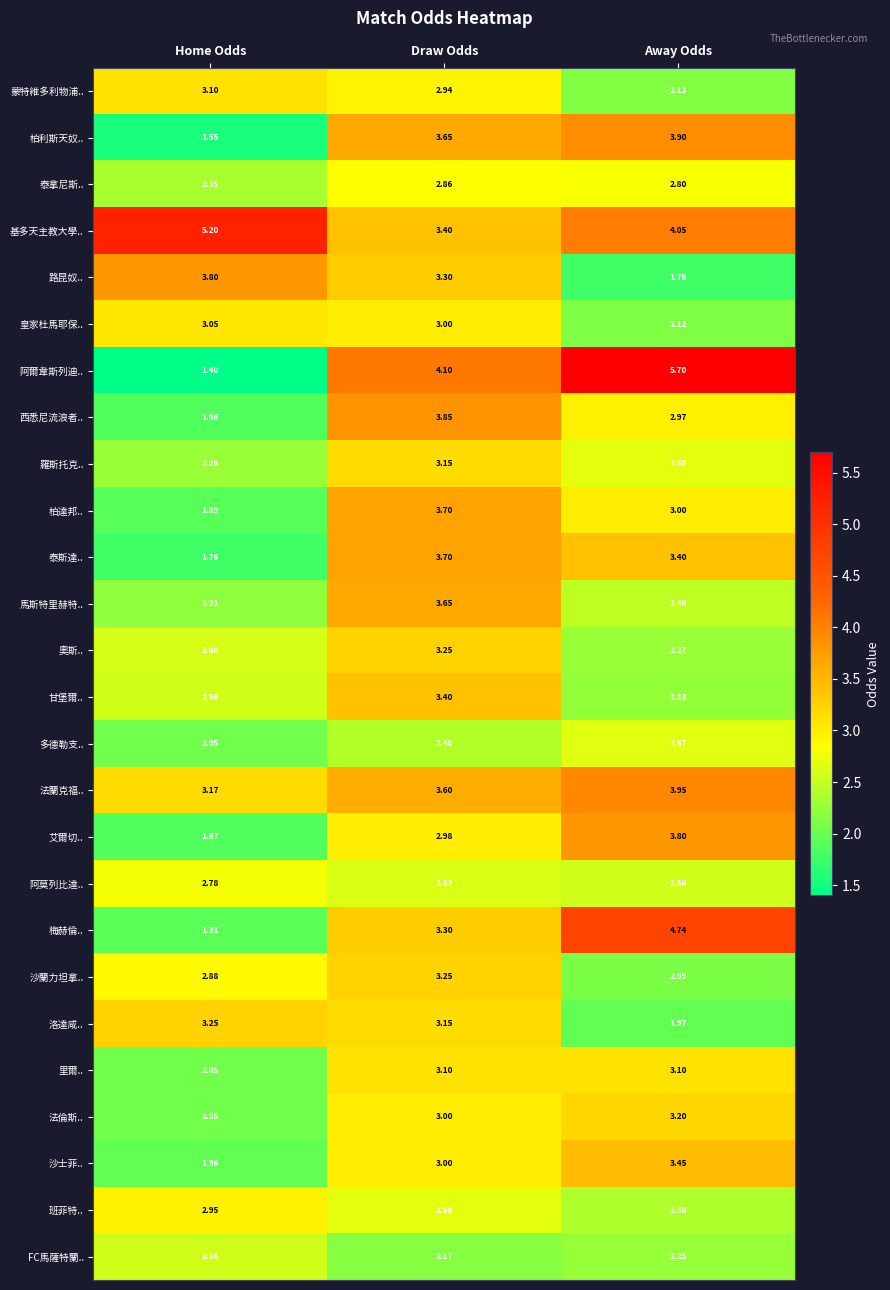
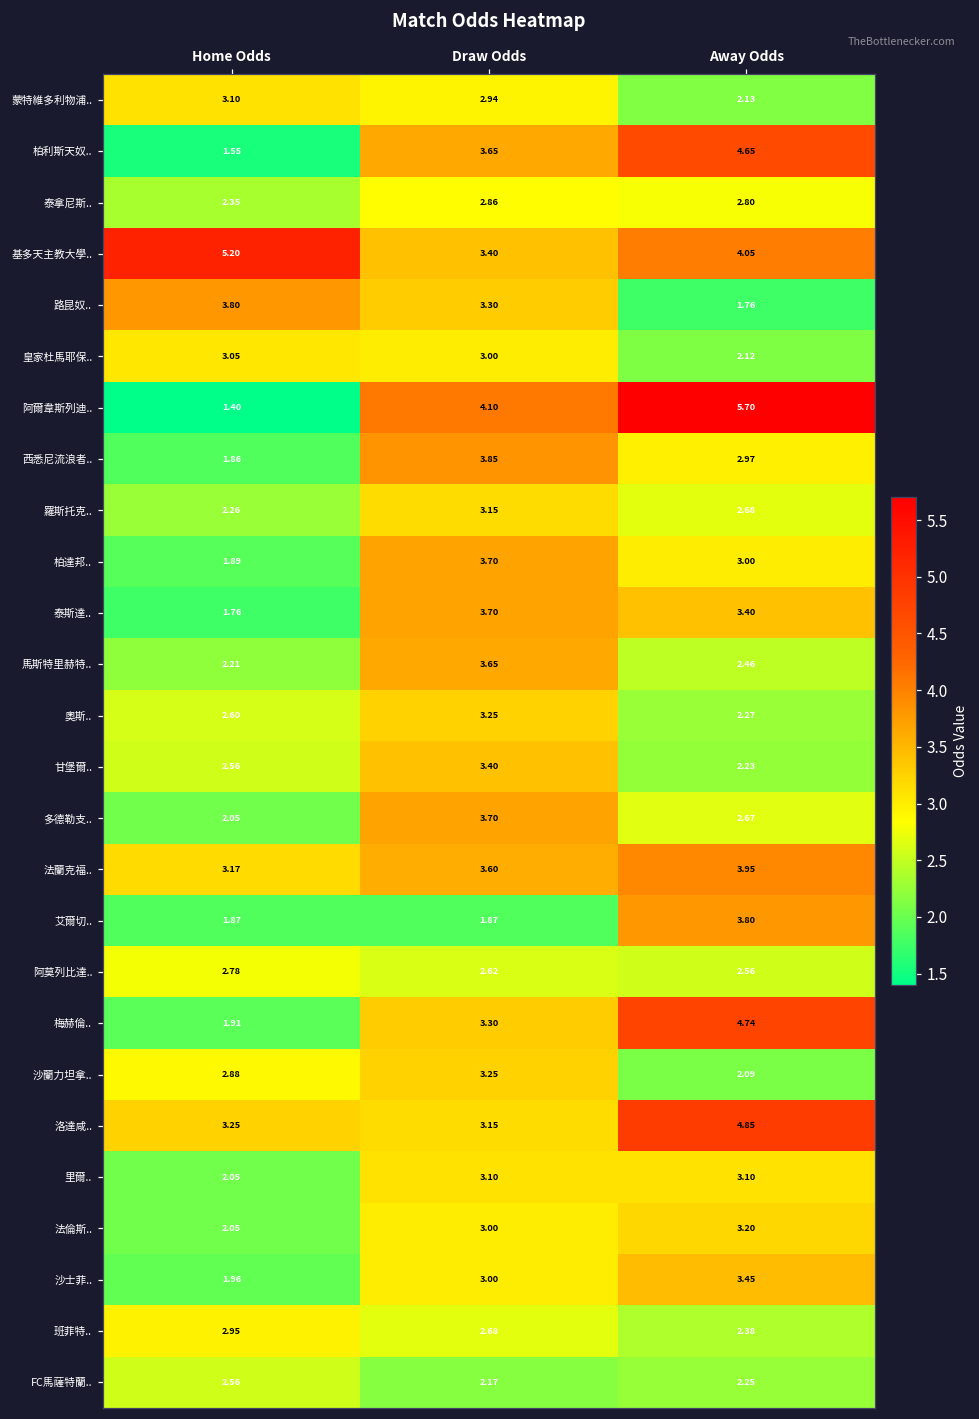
  {
    "蒙特維多利物浦..": {
      "Home Odds": 3.10,
      "Draw Odds": 2.94,
      "Away Odds": 2.13
    },
    "柏利斯天奴..": {
      "Home Odds": 1.55,
      "Draw Odds": 3.65,
-     "Away Odds": 3.90
+     "Away Odds": 4.65
    },
    "泰拿尼斯..": {
      "Home Odds": 2.35,
      "Draw Odds": 2.86,
      "Away Odds": 2.80
    },
    "基多天主教大學..": {
      "Home Odds": 5.20,
      "Draw Odds": 3.40,
      "Away Odds": 4.05
    },
    "路昆奴..": {
      "Home Odds": 3.80,
      "Draw Odds": 3.30,
      "Away Odds": 1.76
    },
    "皇家杜馬耶保..": {
      "Home Odds": 3.05,
      "Draw Odds": 3.00,
      "Away Odds": 2.12
    },
    "阿爾韋斯列迪..": {
      "Home Odds": 1.40,
      "Draw Odds": 4.10,
      "Away Odds": 5.70
    },
    "西悉尼流浪者..": {
      "Home Odds": 1.86,
      "Draw Odds": 3.85,
      "Away Odds": 2.97
    },
    "羅斯托克..": {
      "Home Odds": 2.26,
      "Draw Odds": 3.15,
      "Away Odds": 2.68
    },
    "柏達邦..": {
      "Home Odds": 1.89,
      "Draw Odds": 3.70,
      "Away Odds": 3.00
    },
    "泰斯達..": {
      "Home Odds": 1.76,
      "Draw Odds": 3.70,
      "Away Odds": 3.40
    },
    "馬斯特里赫特..": {
      "Home Odds": 2.21,
      "Draw Odds": 3.65,
      "Away Odds": 2.46
    },
    "奧斯..": {
      "Home Odds": 2.60,
      "Draw Odds": 3.25,
      "Away Odds": 2.27
    },
    "甘堡爾..": {
      "Home Odds": 2.56,
      "Draw Odds": 3.40,
      "Away Odds": 2.23
    },
    "多德勒支..": {
      "Home Odds": 2.05,
-     "Draw Odds": 2.40,
+     "Draw Odds": 3.70,
      "Away Odds": 2.67
    },
    "法蘭克福..": {
      "Home Odds": 3.17,
      "Draw Odds": 3.60,
      "Away Odds": 3.95
    },
    "艾爾切..": {
      "Home Odds": 1.87,
-     "Draw Odds": 2.98,
+     "Draw Odds": 1.87,
      "Away Odds": 3.80
    },
    "阿莫列比達..": {
      "Home Odds": 2.78,
      "Draw Odds": 2.62,
      "Away Odds": 2.56
    },
    "梅赫倫..": {
      "Home Odds": 1.91,
      "Draw Odds": 3.30,
      "Away Odds": 4.74
    },
    "沙蘭力坦拿..": {
      "Home Odds": 2.88,
      "Draw Odds": 3.25,
      "Away Odds": 2.09
    },
    "洛達咸..": {
      "Home Odds": 3.25,
      "Draw Odds": 3.15,
-     "Away Odds": 1.97
+     "Away Odds": 4.85
    },
    "里爾..": {
      "Home Odds": 2.05,
      "Draw Odds": 3.10,
      "Away Odds": 3.10
    },
    "法倫斯..": {
      "Home Odds": 2.05,
      "Draw Odds": 3.00,
      "Away Odds": 3.20
    },
    "沙士菲..": {
      "Home Odds": 1.96,
      "Draw Odds": 3.00,
      "Away Odds": 3.45
    },
    "班菲特..": {
      "Home Odds": 2.95,
      "Draw Odds": 2.68,
      "Away Odds": 2.38
    },
    "FC馬薩特蘭..": {
      "Home Odds": 2.56,
      "Draw Odds": 2.17,
      "Away Odds": 2.25
    }
  }
